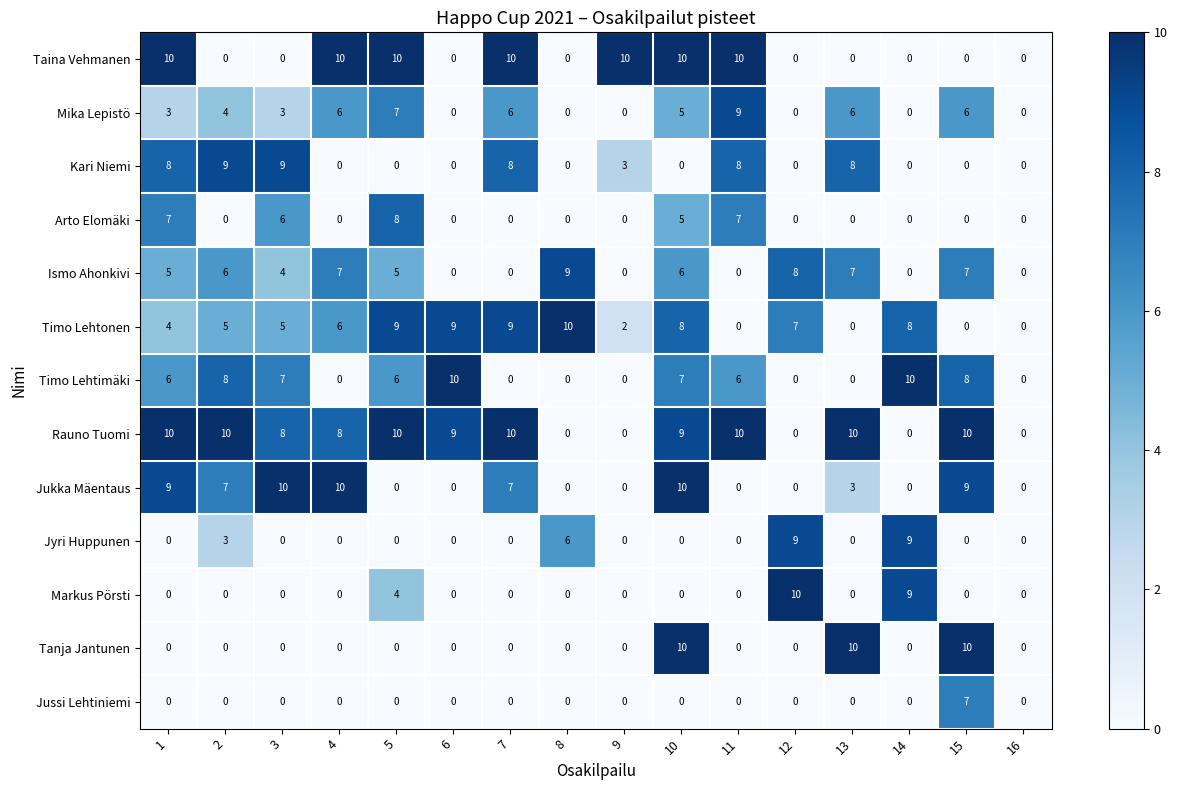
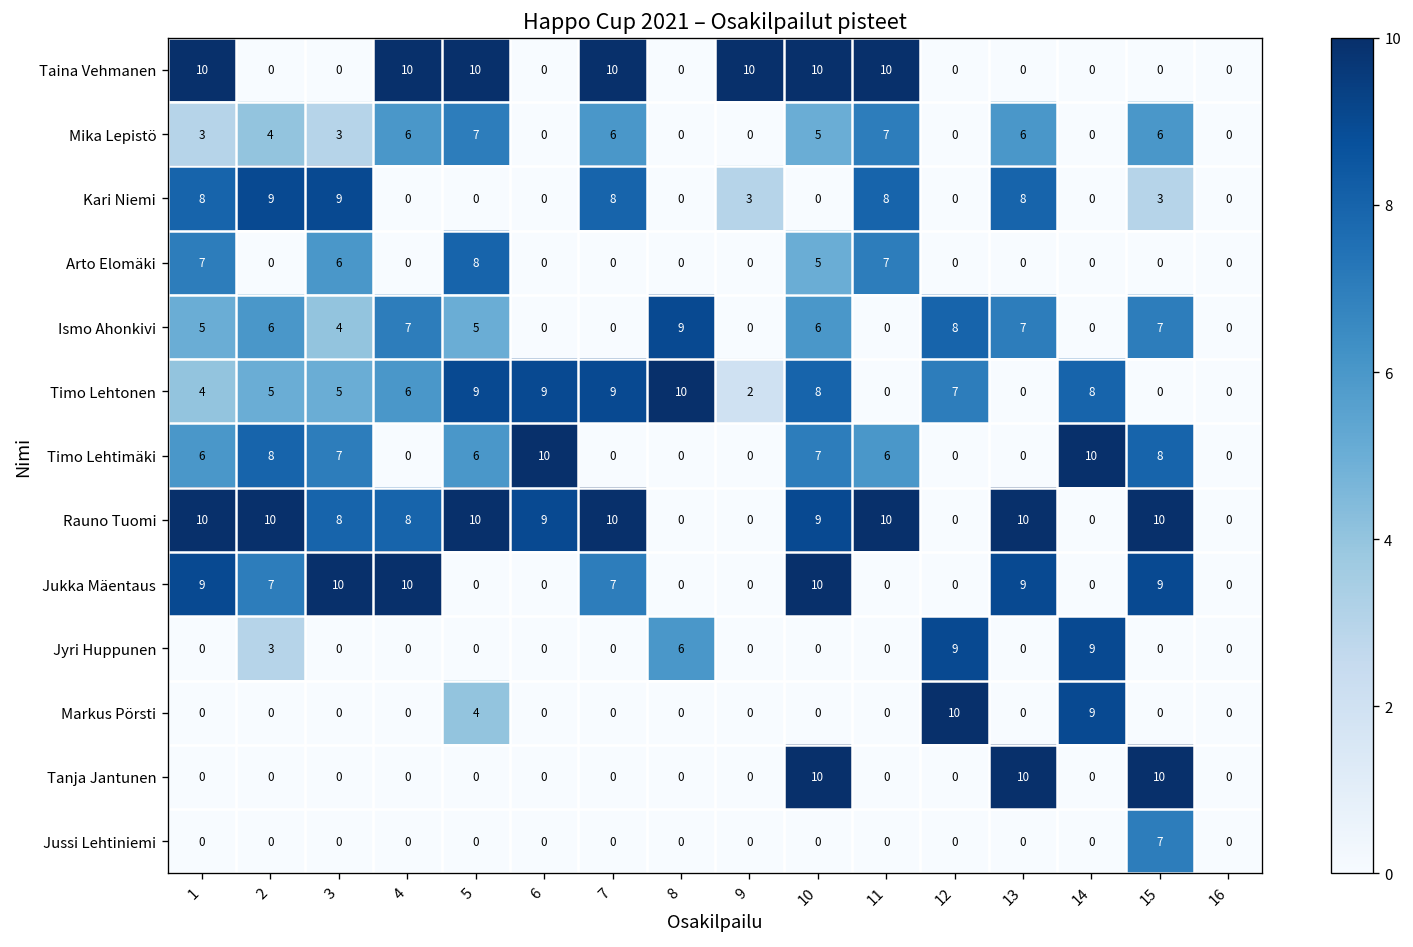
  {
    "Mika Lepistö": {
      "1": 3,
      "2": 4,
      "3": 3,
      "4": 6,
      "5": 7,
      "6": 0,
      "7": 6,
      "8": 0,
      "9": 0,
      "10": 5,
-     "11": 9,
+     "11": 7,
      "12": 0,
      "13": 6,
      "14": 0,
      "15": 6,
      "16": 0
    },
    "Kari Niemi": {
      "1": 8,
      "2": 9,
      "3": 9,
      "4": 0,
      "5": 0,
      "6": 0,
      "7": 8,
      "8": 0,
      "9": 3,
      "10": 0,
      "11": 8,
      "12": 0,
      "13": 8,
      "14": 0,
-     "15": 0,
+     "15": 3,
      "16": 0
    },
    "Jukka Mäentaus": {
      "1": 9,
      "2": 7,
      "3": 10,
      "4": 10,
      "5": 0,
      "6": 0,
      "7": 7,
      "8": 0,
      "9": 0,
      "10": 10,
      "11": 0,
      "12": 0,
-     "13": 3,
+     "13": 9,
      "14": 0,
      "15": 9,
      "16": 0
    }
  }
